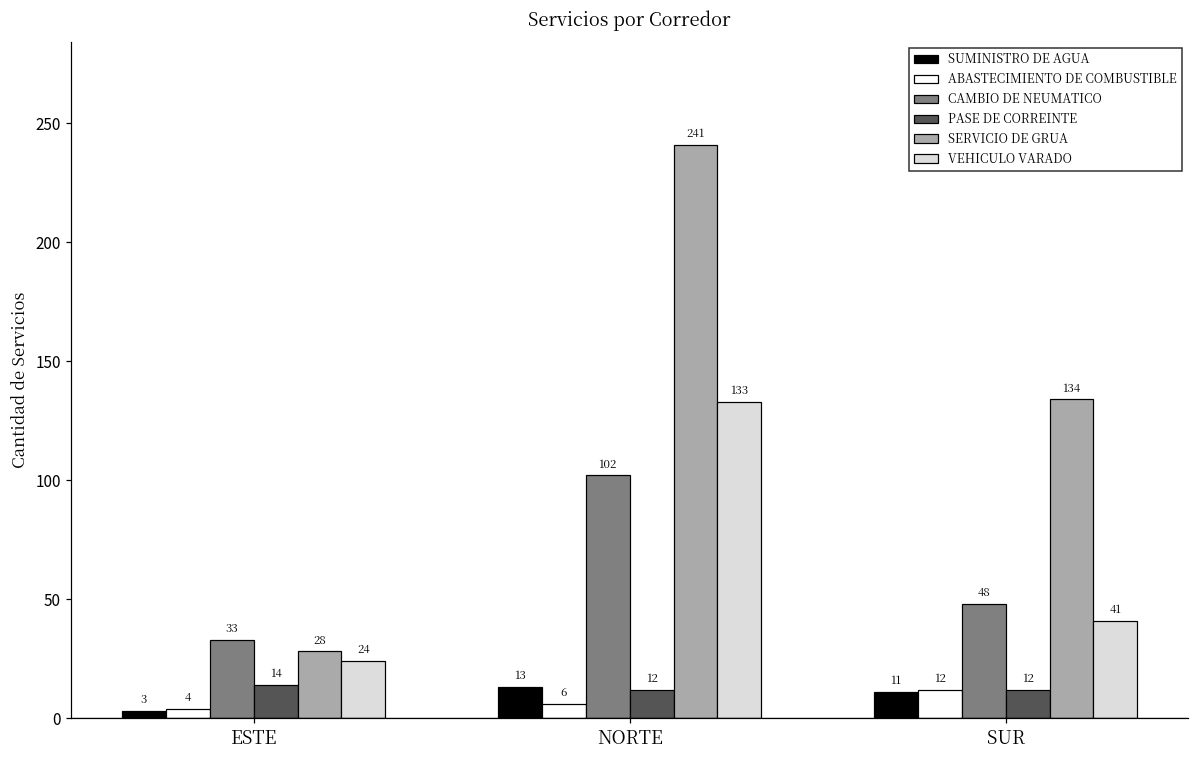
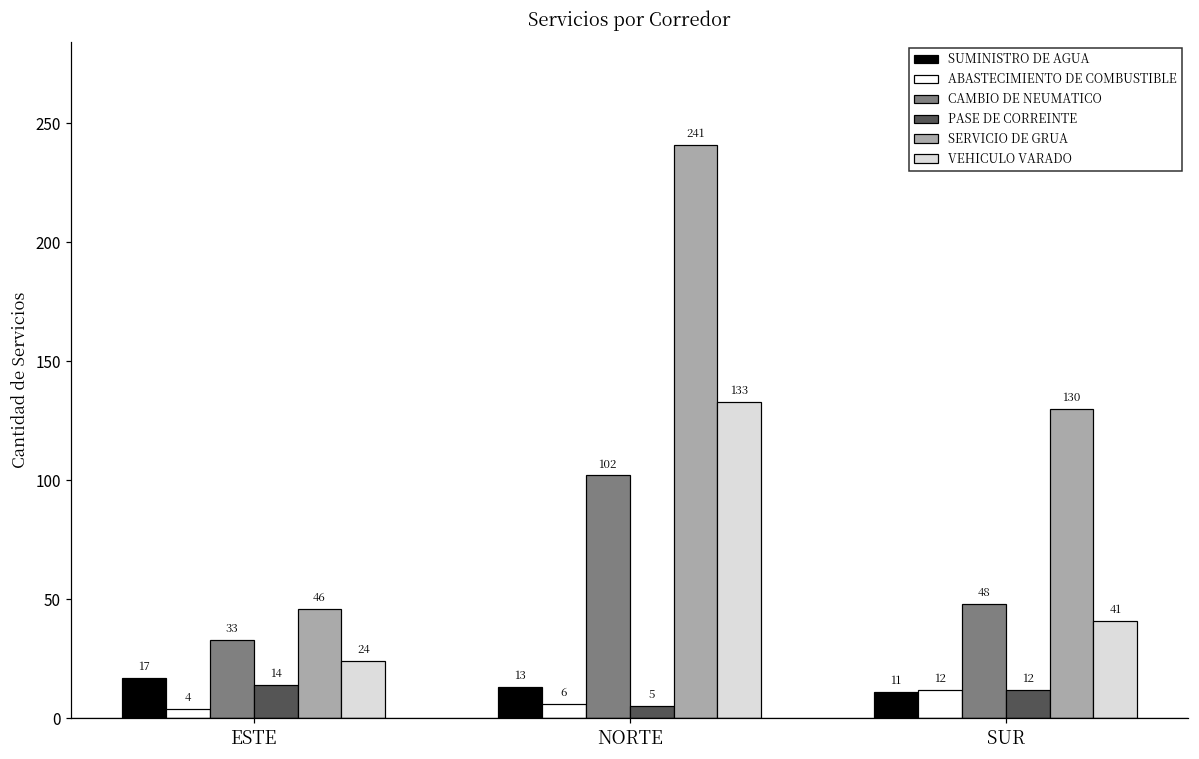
  {
    "SUMINISTRO DE AGUA": {
-     "ESTE": 3,
+     "ESTE": 17,
      "NORTE": 13,
      "SUR": 11
    },
    "CAMBIO DE NEUMATICO": {
      "ESTE": 33,
      "NORTE": 102,
      "SUR": 48
    },
    "PASE DE CORREINTE": {
      "ESTE": 14,
-     "NORTE": 12,
+     "NORTE": 5,
      "SUR": 12
    },
    "SERVICIO DE GRUA": {
-     "ESTE": 28,
+     "ESTE": 46,
      "NORTE": 241,
-     "SUR": 134
+     "SUR": 130
    }
  }
